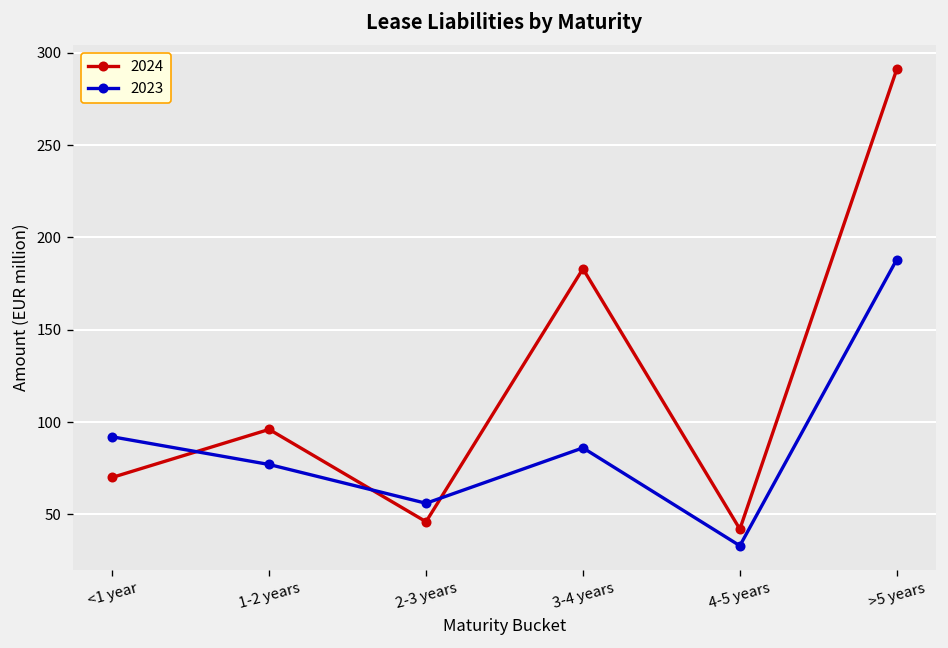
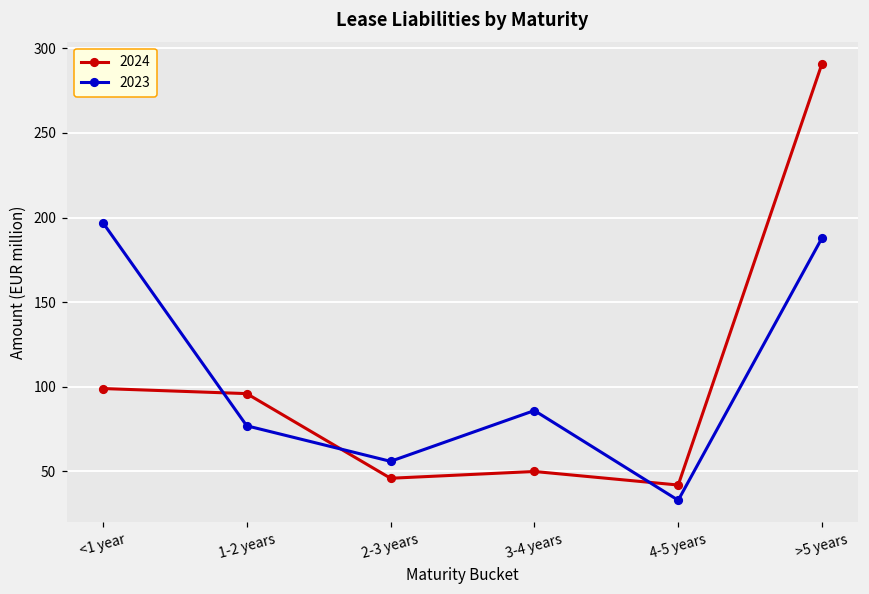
  {
    "2024": {
-     "<1 year": 70,
+     "<1 year": 99,
      "1-2 years": 96,
      "2-3 years": 46,
-     "3-4 years": 183,
+     "3-4 years": 50,
      "4-5 years": 42,
      ">5 years": 291
    },
    "2023": {
-     "<1 year": 92,
+     "<1 year": 197,
      "1-2 years": 77,
      "2-3 years": 56,
      "3-4 years": 86,
      "4-5 years": 33,
      ">5 years": 188
    }
  }
